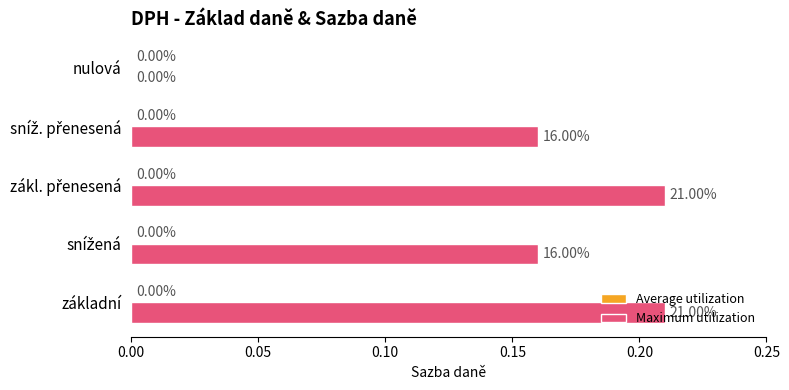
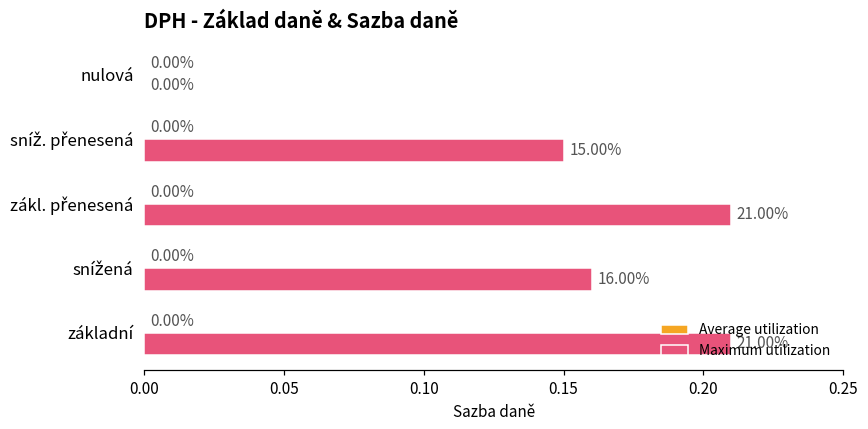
  {
    "Average utilization": {
      "nulová": "0.00%",
      "sníž. přenesená": "0.00%",
      "zákl. přenesená": "0.00%",
      "snížená": "0.00%",
      "základní": "0.00%"
    },
    "Maximum utilization": {
      "nulová": "0.00%",
-     "sníž. přenesená": "16.00%",
+     "sníž. přenesená": "15.00%",
      "zákl. přenesená": "21.00%",
      "snížená": "16.00%",
      "základní": "21.00%"
    }
  }
